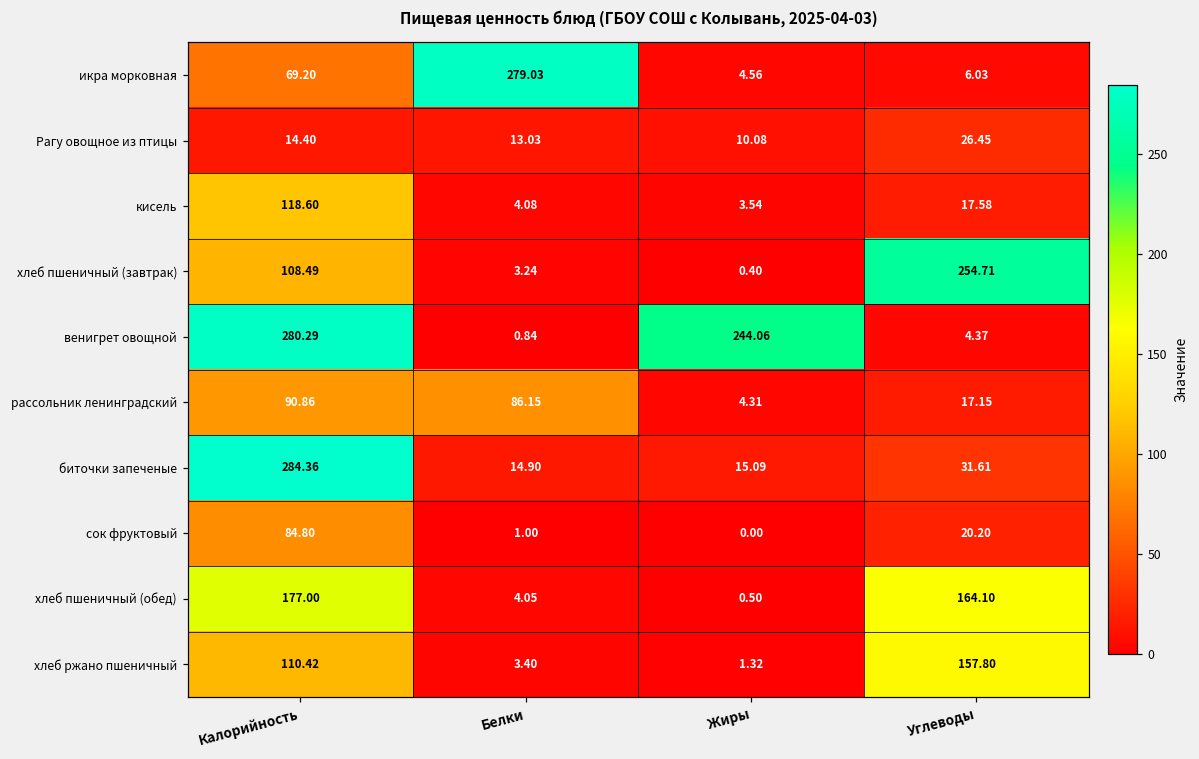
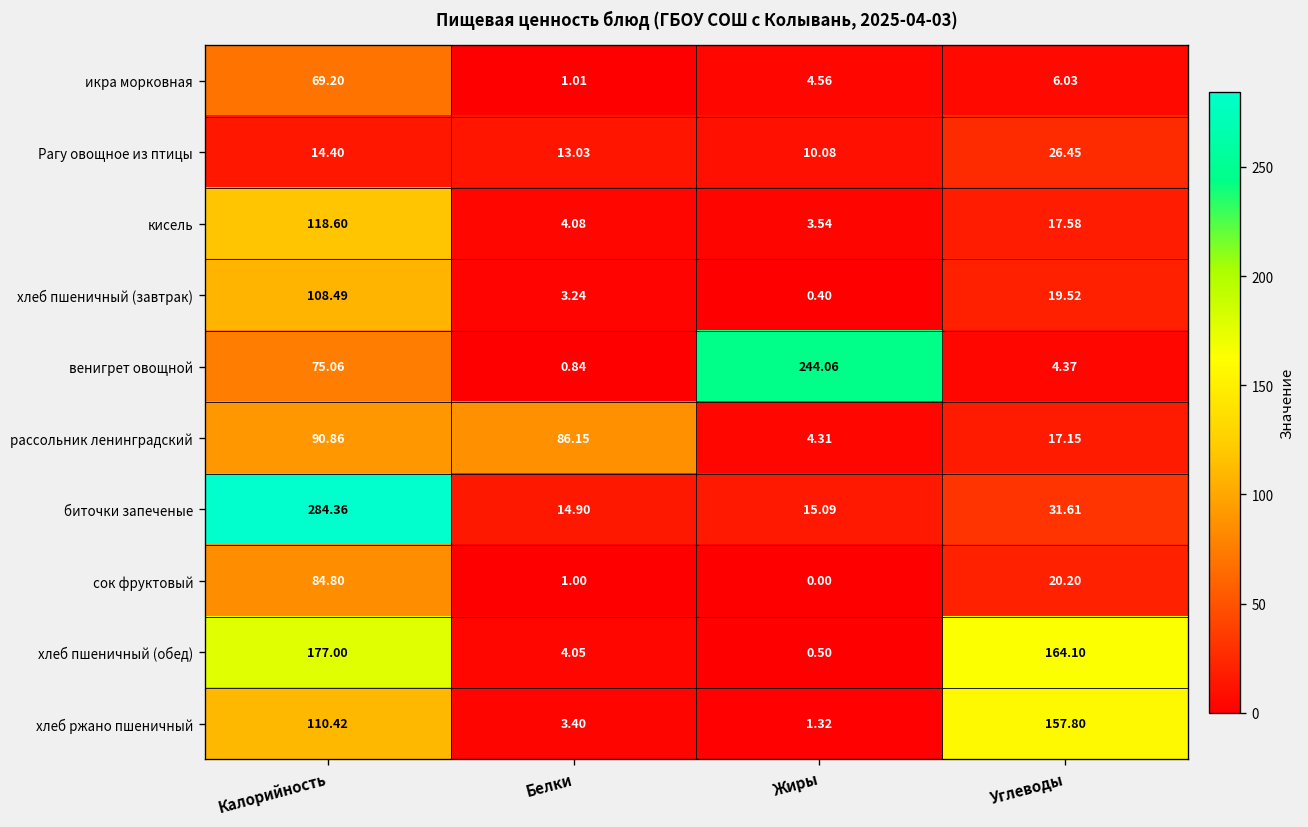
  {
    "икра морковная": {
      "Калорийность": 69.20,
-     "Белки": 279.03,
+     "Белки": 1.01,
      "Жиры": 4.56,
      "Углеводы": 6.03
    },
    "Рагу овощное из птицы": {
      "Калорийность": 14.40,
      "Белки": 13.03,
      "Жиры": 10.08,
      "Углеводы": 26.45
    },
    "кисель": {
      "Калорийность": 118.60,
      "Белки": 4.08,
      "Жиры": 3.54,
      "Углеводы": 17.58
    },
    "хлеб пшеничный (завтрак)": {
      "Калорийность": 108.49,
      "Белки": 3.24,
      "Жиры": 0.40,
-     "Углеводы": 254.71
+     "Углеводы": 19.52
    },
    "венигрет овощной": {
-     "Калорийность": 280.29,
+     "Калорийность": 75.06,
      "Белки": 0.84,
      "Жиры": 244.06,
      "Углеводы": 4.37
    },
    "рассольник ленинградский": {
      "Калорийность": 90.86,
      "Белки": 86.15,
      "Жиры": 4.31,
      "Углеводы": 17.15
    },
    "биточки запеченые": {
      "Калорийность": 284.36,
      "Белки": 14.90,
      "Жиры": 15.09,
      "Углеводы": 31.61
    },
    "сок фруктовый": {
      "Калорийность": 84.80,
      "Белки": 1.00,
      "Жиры": 0.00,
      "Углеводы": 20.20
    },
    "хлеб пшеничный (обед)": {
      "Калорийность": 177.00,
      "Белки": 4.05,
      "Жиры": 0.50,
      "Углеводы": 164.10
    },
    "хлеб ржано пшеничный": {
      "Калорийность": 110.42,
      "Белки": 3.40,
      "Жиры": 1.32,
      "Углеводы": 157.80
    }
  }
